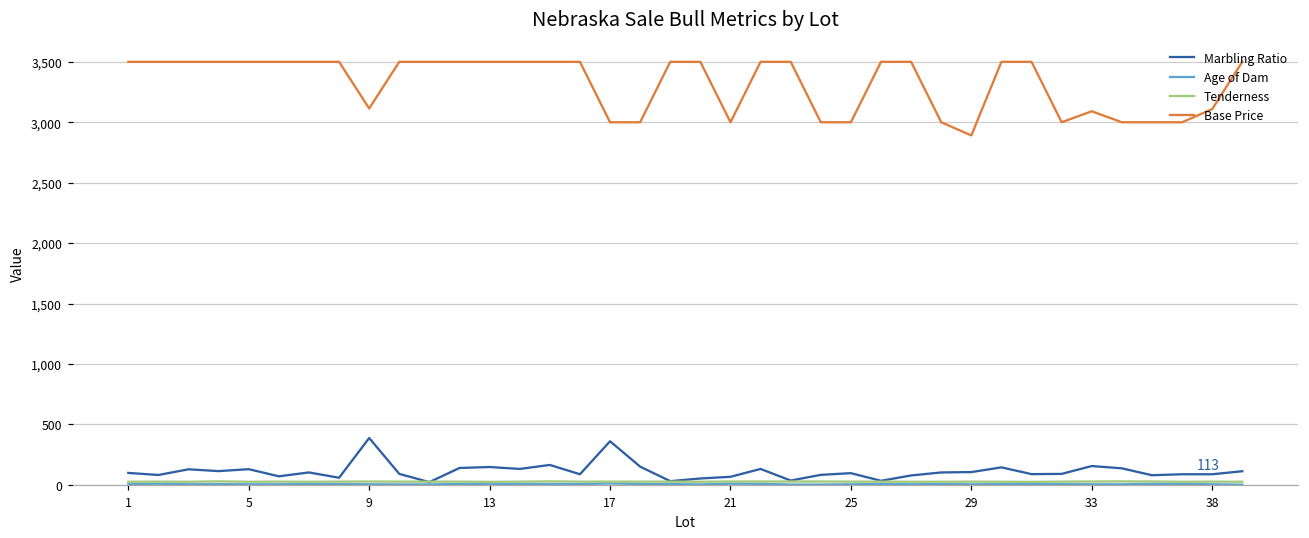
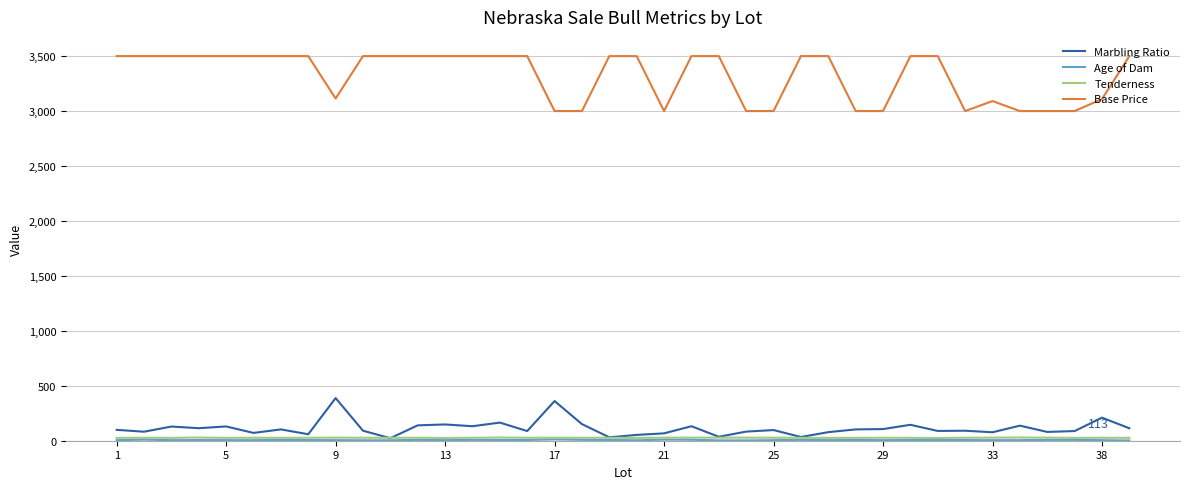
  {
    "Marbling Ratio": {
      "1": "100",
      "5": "130",
      "9": "390",
      "13": "150",
      "17": "360",
      "21": "70",
      "25": "100",
      "29": "110",
-     "33": "160",
-     "38": "90"
+     "33": "80",
+     "38": "210"
    },
    "Age of Dam": {
      "9": "10",
      "33": "10"
    },
    "Tenderness": {
      "9": "30",
      "33": "30"
    },
    "Base Price": {
      "1": "3,500",
      "5": "3,500",
      "9": "3,110",
      "13": "3,500",
      "17": "3,000",
      "21": "3,000",
      "25": "3,000",
-     "29": "2,890",
+     "29": "3,000",
      "33": "3,090",
      "38": "3,110"
    }
  }
